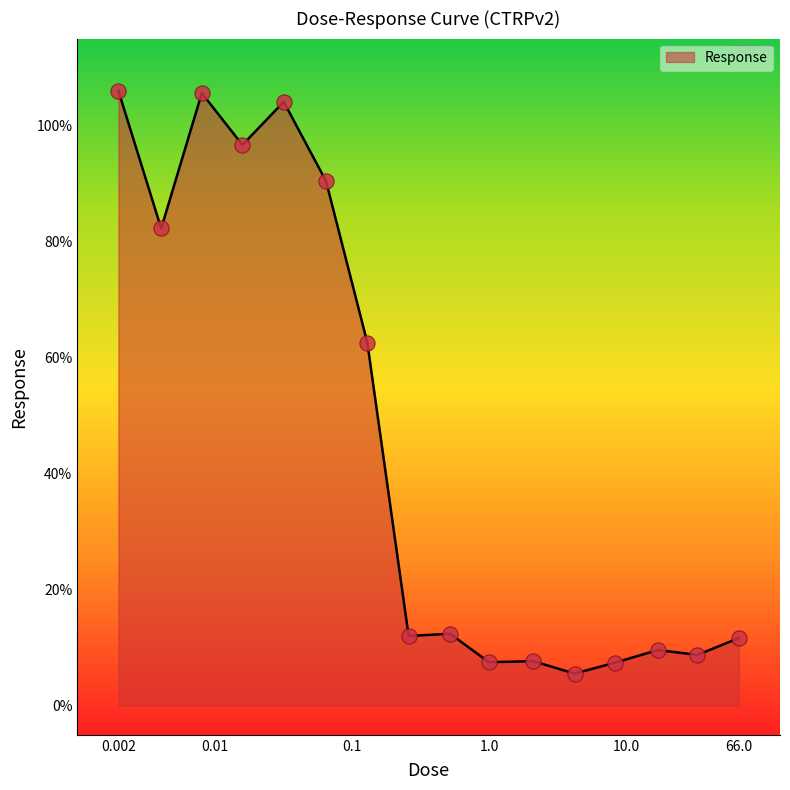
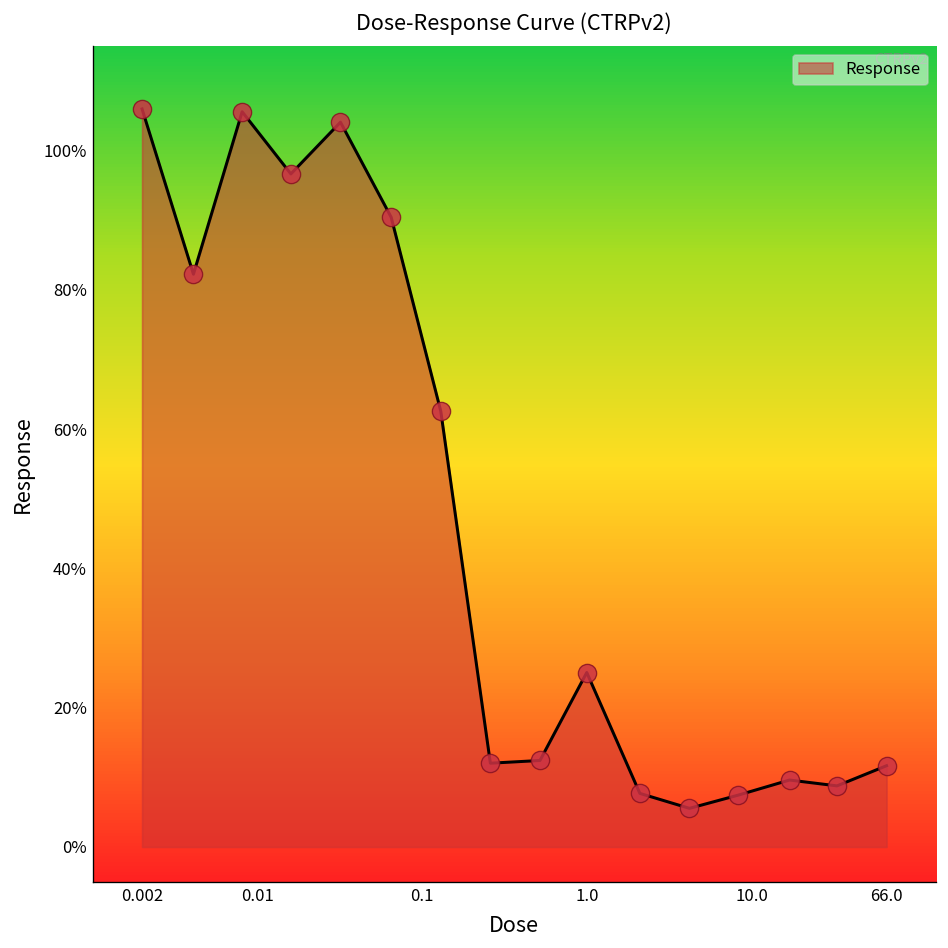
  {
    "0.002": "106%",
-   "1.0": "8%",
+   "1.0": "25%",
    "66.0": "12%"
  }
